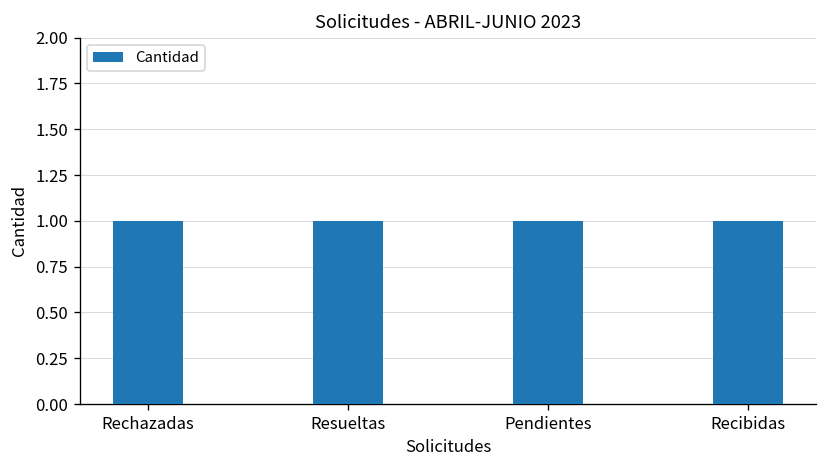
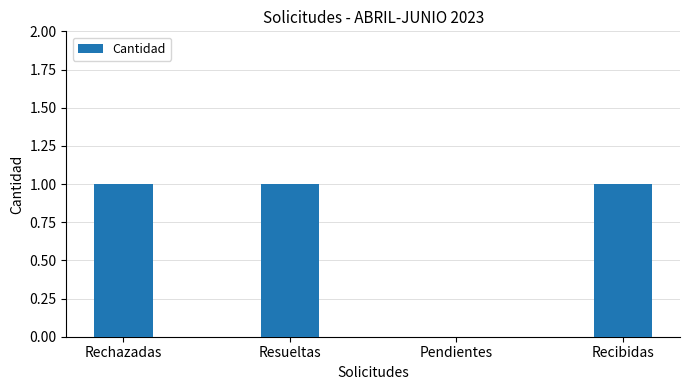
  {
    "Rechazadas": 1,
    "Resueltas": 1,
-   "Pendientes": 1,
+   "Pendientes": 0,
    "Recibidas": 1
  }
